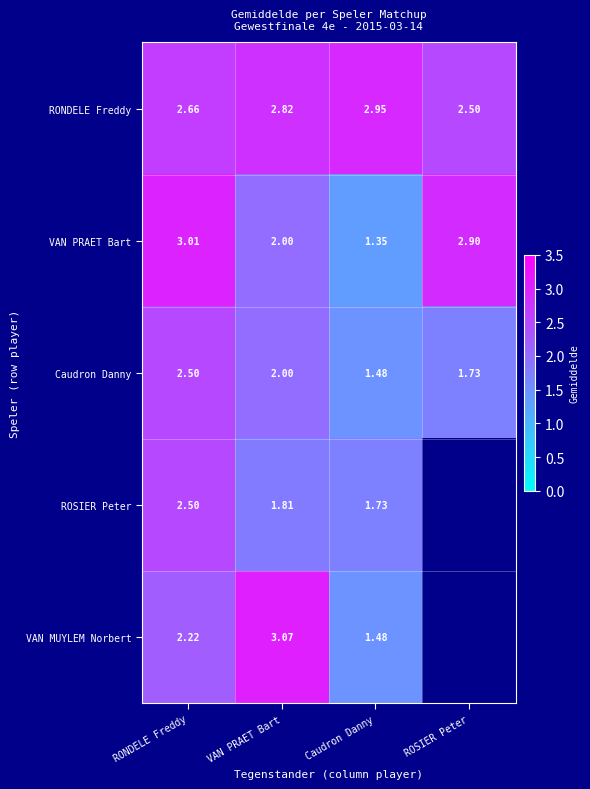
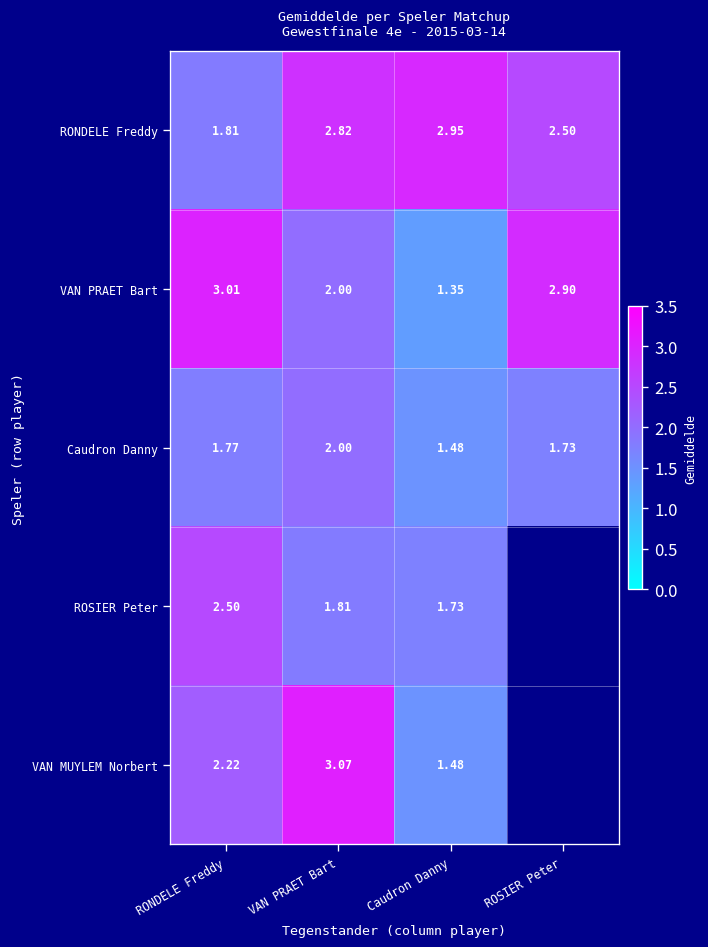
  {
    "RONDELE Freddy": {
-     "RONDELE Freddy": 2.66,
+     "RONDELE Freddy": 1.81,
      "VAN PRAET Bart": 2.82,
      "Caudron Danny": 2.95,
      "ROSIER Peter": 2.50
    },
    "VAN PRAET Bart": {
      "RONDELE Freddy": 3.01,
      "VAN PRAET Bart": 2.00,
      "Caudron Danny": 1.35,
      "ROSIER Peter": 2.90
    },
    "Caudron Danny": {
-     "RONDELE Freddy": 2.50,
+     "RONDELE Freddy": 1.77,
      "VAN PRAET Bart": 2.00,
      "Caudron Danny": 1.48,
      "ROSIER Peter": 1.73
    },
    "ROSIER Peter": {
      "RONDELE Freddy": 2.50,
      "VAN PRAET Bart": 1.81,
      "Caudron Danny": 1.73
    },
    "VAN MUYLEM Norbert": {
      "RONDELE Freddy": 2.22,
      "VAN PRAET Bart": 3.07,
      "Caudron Danny": 1.48
    }
  }
